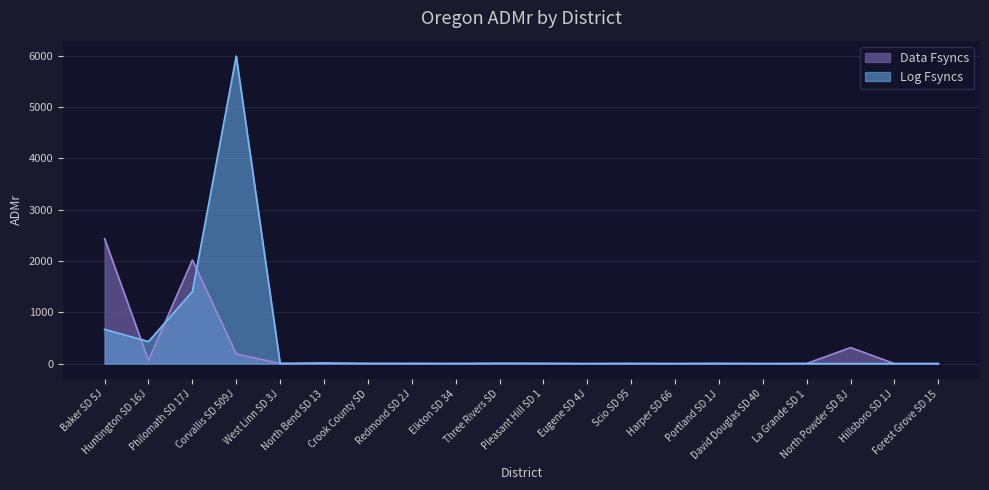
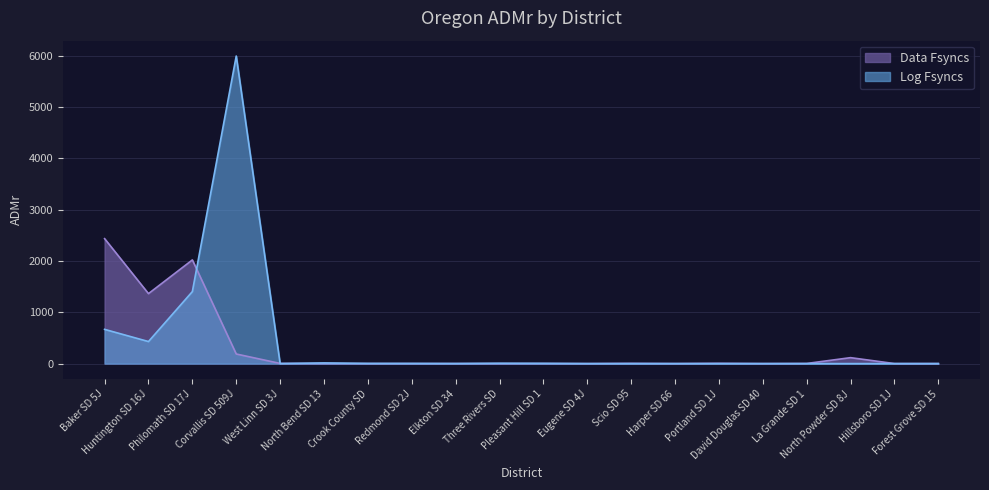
  {
    "Data Fsyncs": {
      "Baker SD 5J": 2400,
-     "Huntington SD 16J": 100,
+     "Huntington SD 16J": 1400,
      "Philomath SD 17J": 2000,
      "Corvallis SD 509J": 200,
-     "North Powder SD 8J": 300
+     "North Powder SD 8J": 100
    },
    "Log Fsyncs": {
      "Baker SD 5J": 700,
      "Huntington SD 16J": 400,
      "Philomath SD 17J": 1400,
      "Corvallis SD 509J": 6000,
      "North Powder SD 8J": 0
    }
  }
